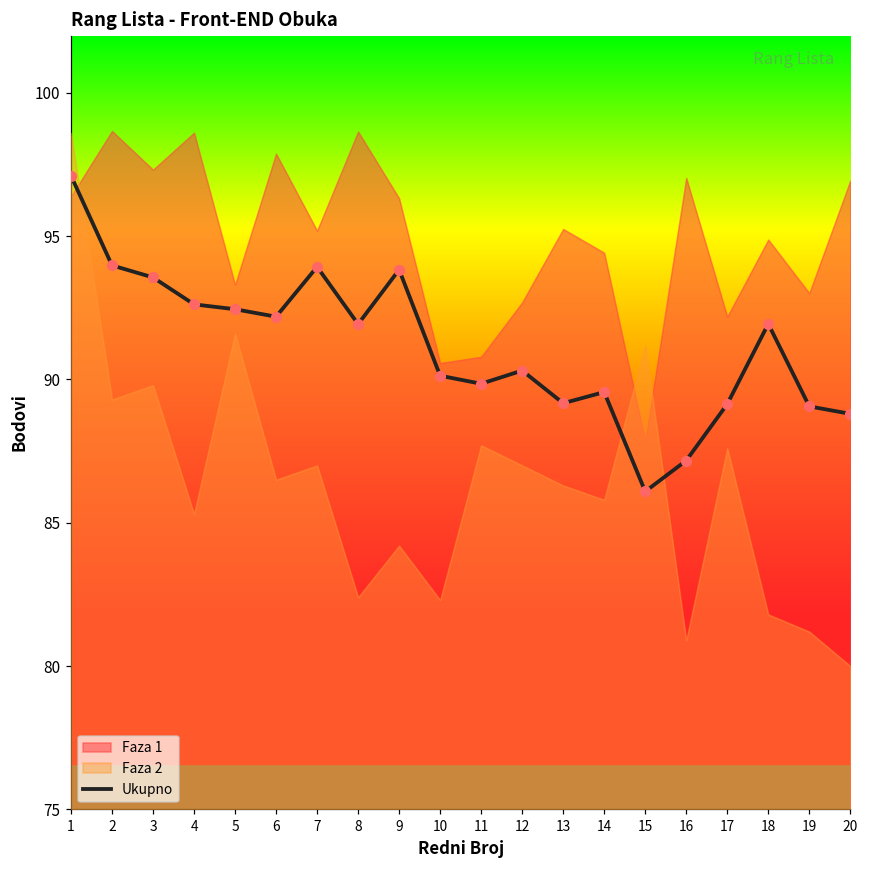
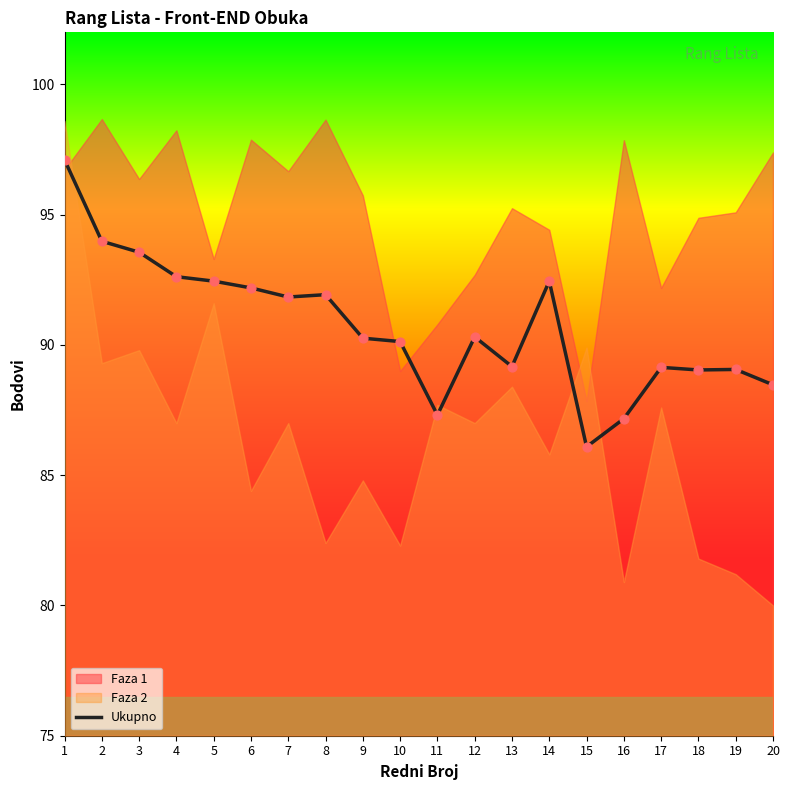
  {
    "Faza 1": {
-     "1": 96.4,
+     "1": 96.7,
      "2": 98.7,
-     "3": 97.3,
-     "4": 98.6,
+     "3": 96.4,
+     "4": 98.2,
      "5": 93.3,
      "6": 97.9,
-     "7": 95.2,
+     "7": 96.7,
      "8": 98.7,
-     "9": 96.3,
-     "10": 90.6,
+     "9": 95.7,
+     "10": 89.0,
      "11": 90.8,
      "12": 92.7,
      "13": 95.3,
      "14": 94.4,
      "15": 87.8,
-     "16": 97.0,
+     "16": 97.9,
      "17": 92.2,
      "18": 94.9,
-     "19": 93.0,
-     "20": 96.9
+     "19": 95.1,
+     "20": 97.4
    },
    "Ukupno": {
      "1": 97.1,
      "2": 94.0,
      "3": 93.6,
      "4": 92.6,
      "5": 92.5,
      "6": 92.2,
-     "7": 93.9,
+     "7": 91.8,
      "8": 91.9,
-     "9": 93.8,
+     "9": 90.3,
      "10": 90.1,
-     "11": 89.9,
+     "11": 87.3,
      "12": 90.3,
      "13": 89.2,
-     "14": 89.6,
+     "14": 92.5,
      "15": 86.1,
      "16": 87.2,
      "17": 89.1,
-     "18": 91.9,
+     "18": 89.0,
      "19": 89.1,
-     "20": 88.8
+     "20": 88.5
    },
    "Faza 2": {
      "1": 98.6,
      "2": 89.3,
      "3": 89.8,
-     "4": 85.3,
+     "4": 87.0,
      "5": 91.6,
-     "6": 86.5,
+     "6": 84.4,
      "7": 87.0,
      "8": 82.4,
-     "9": 84.2,
+     "9": 84.8,
      "10": 82.3,
      "11": 87.7,
      "12": 87.0,
-     "13": 86.3,
+     "13": 88.4,
      "14": 85.8,
-     "15": 91.2,
+     "15": 89.9,
      "16": 80.9,
      "17": 87.6,
      "18": 81.8,
      "19": 81.2,
      "20": 80.0
    }
  }
